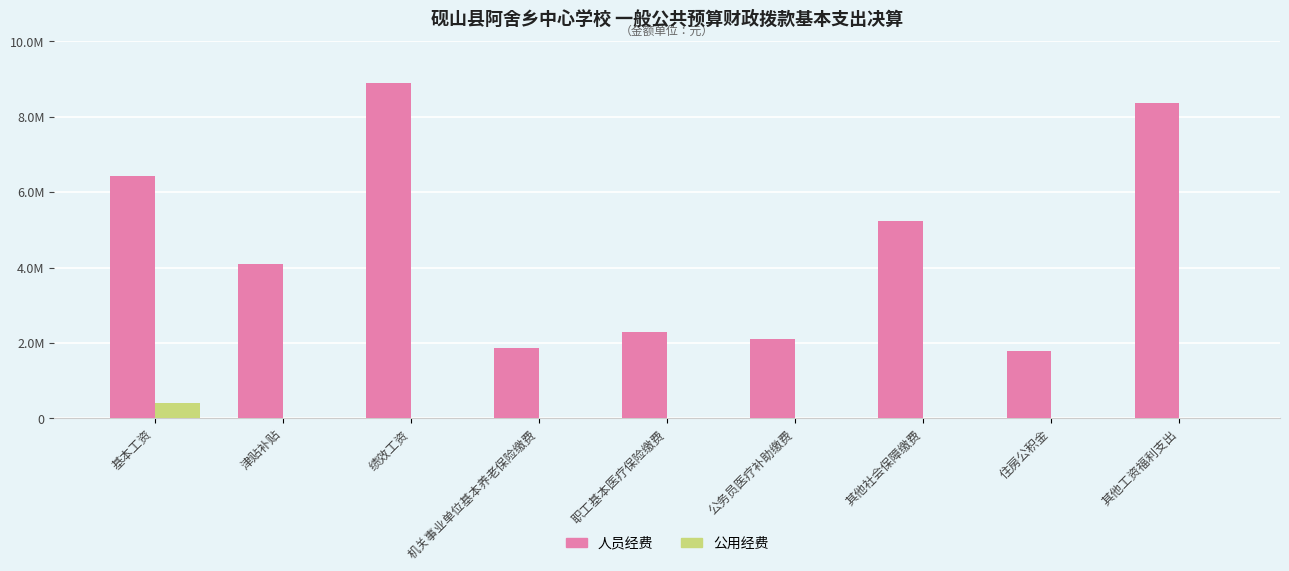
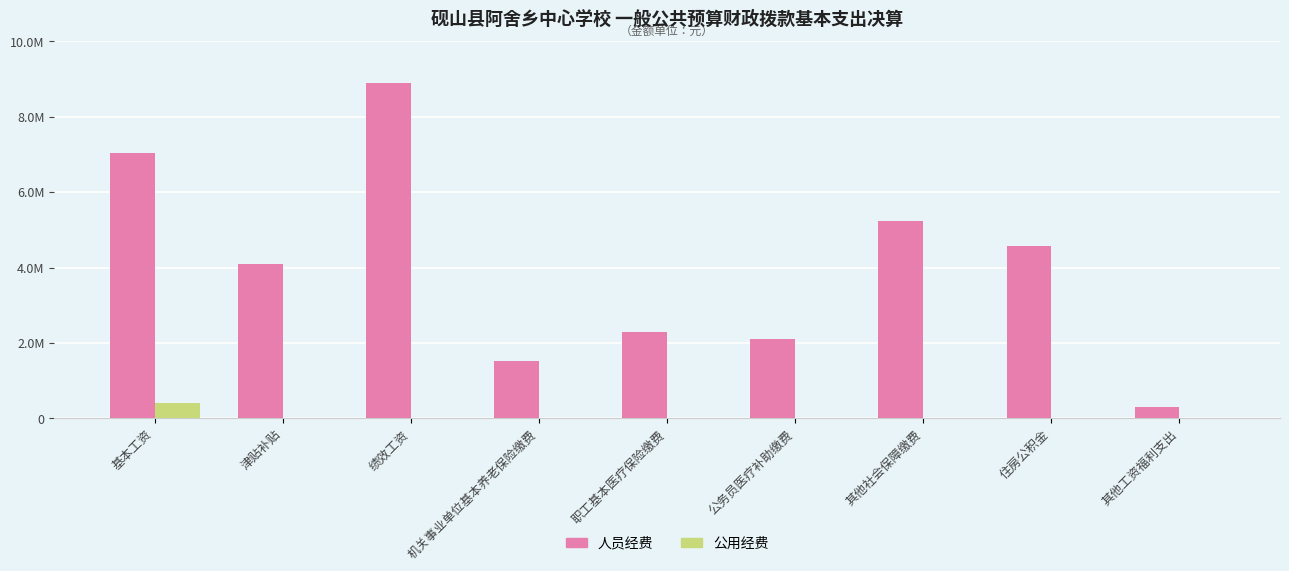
  {
    "人员经费": {
-     "基本工资": 6400000,
+     "基本工资": 7000000,
      "津贴补贴": 4100000,
      "绩效工资": 8900000,
-     "机关事业单位基本养老保险缴费": 1900000,
+     "机关事业单位基本养老保险缴费": 1500000,
      "职工基本医疗保险缴费": 2300000,
      "公务员医疗补助缴费": 2100000,
      "其他社会保障缴费": 5200000,
-     "住房公积金": 1800000,
-     "其他工资福利支出": 8400000
+     "住房公积金": 4600000,
+     "其他工资福利支出": 300000
    },
    "公用经费": {
      "基本工资": 400000,
      "津贴补贴": 0,
      "绩效工资": 0,
      "机关事业单位基本养老保险缴费": 0,
      "职工基本医疗保险缴费": 0,
      "公务员医疗补助缴费": 0,
      "其他社会保障缴费": 0,
      "住房公积金": 0,
      "其他工资福利支出": 0
    }
  }
